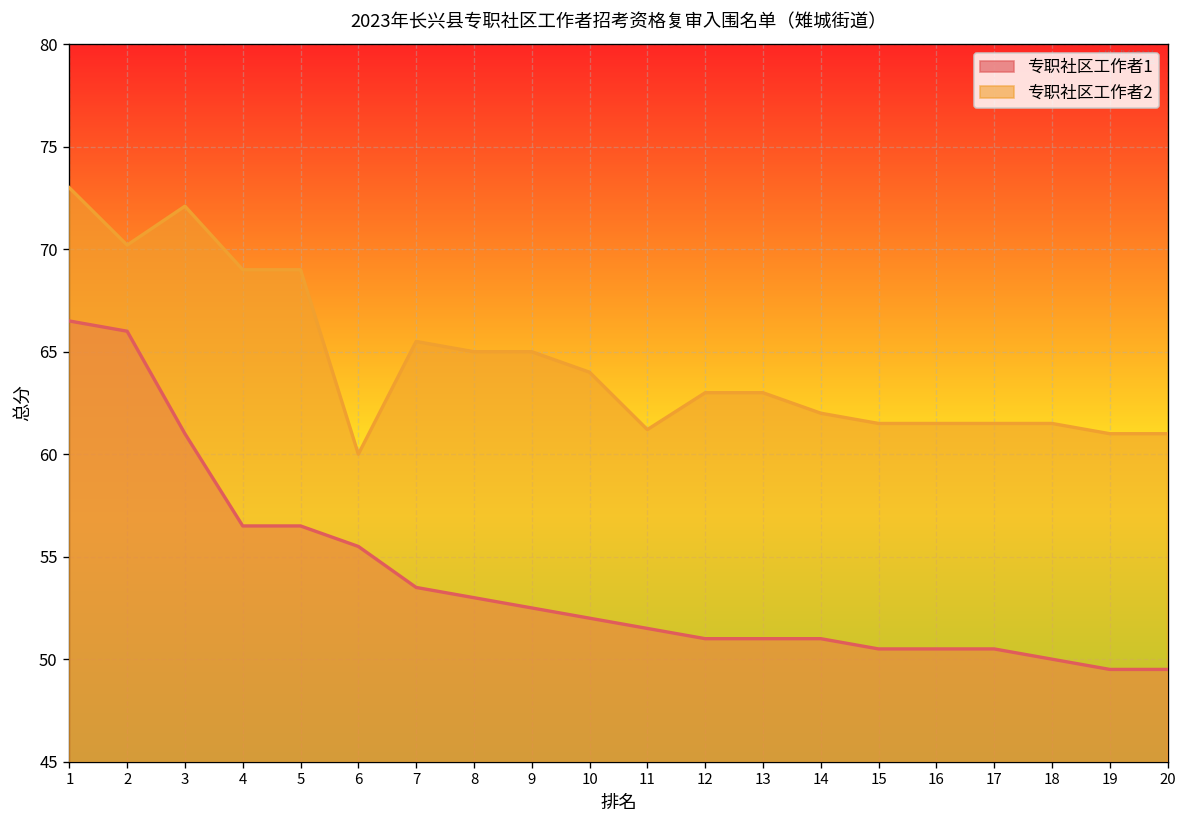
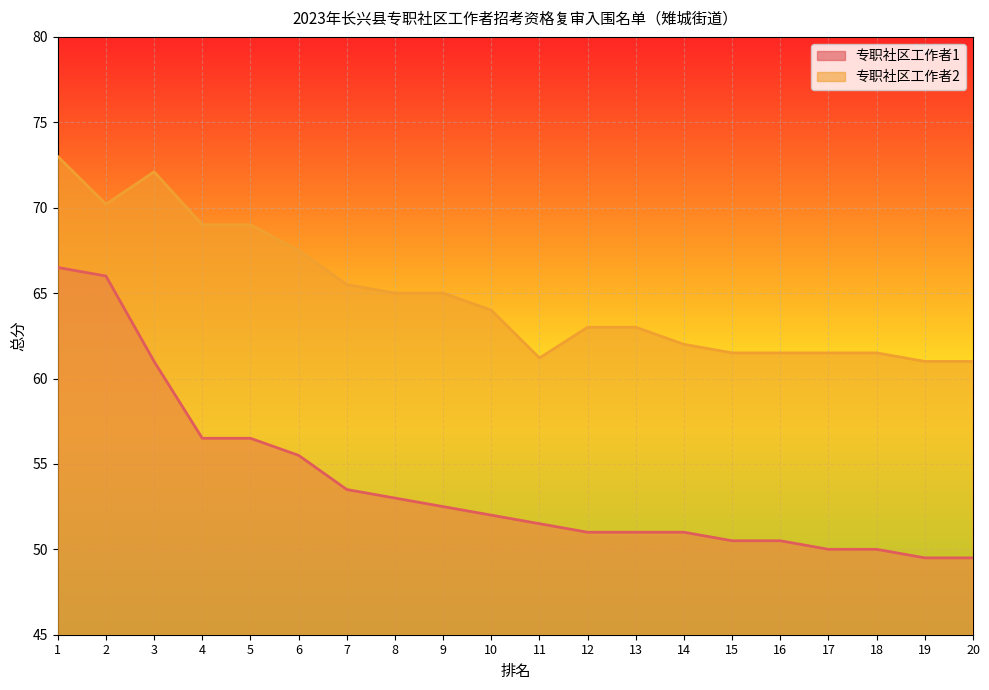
  {
    "专职社区工作者1": {
      "1": 66.5,
      "2": 66.0,
      "3": 61.0,
      "4": 56.5,
      "5": 56.5,
      "6": 55.5,
      "7": 53.5,
      "8": 53.0,
      "9": 52.5,
      "10": 52.0,
      "11": 51.5,
      "12": 51.0,
      "13": 51.0,
      "14": 51.0,
      "15": 50.5,
      "16": 50.5,
-     "17": 50.5,
+     "17": 50.0,
      "18": 50.0,
      "19": 49.5,
      "20": 49.5
    },
    "专职社区工作者2": {
      "1": 73.0,
      "2": 70.2,
      "3": 72.1,
      "4": 69.0,
      "5": 69.0,
-     "6": 60.0,
+     "6": 67.5,
      "7": 65.5,
      "8": 65.0,
      "9": 65.0,
      "10": 64.0,
      "11": 61.2,
      "12": 63.0,
      "13": 63.0,
      "14": 62.0,
      "15": 61.5,
      "16": 61.5,
      "17": 61.5,
      "18": 61.5,
      "19": 61.0,
      "20": 61.0
    }
  }
